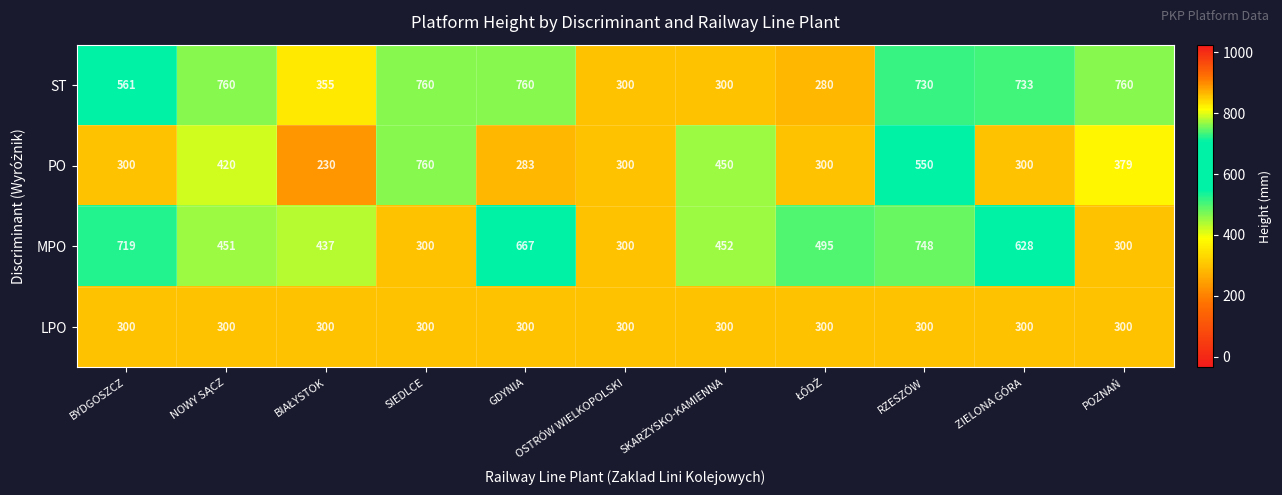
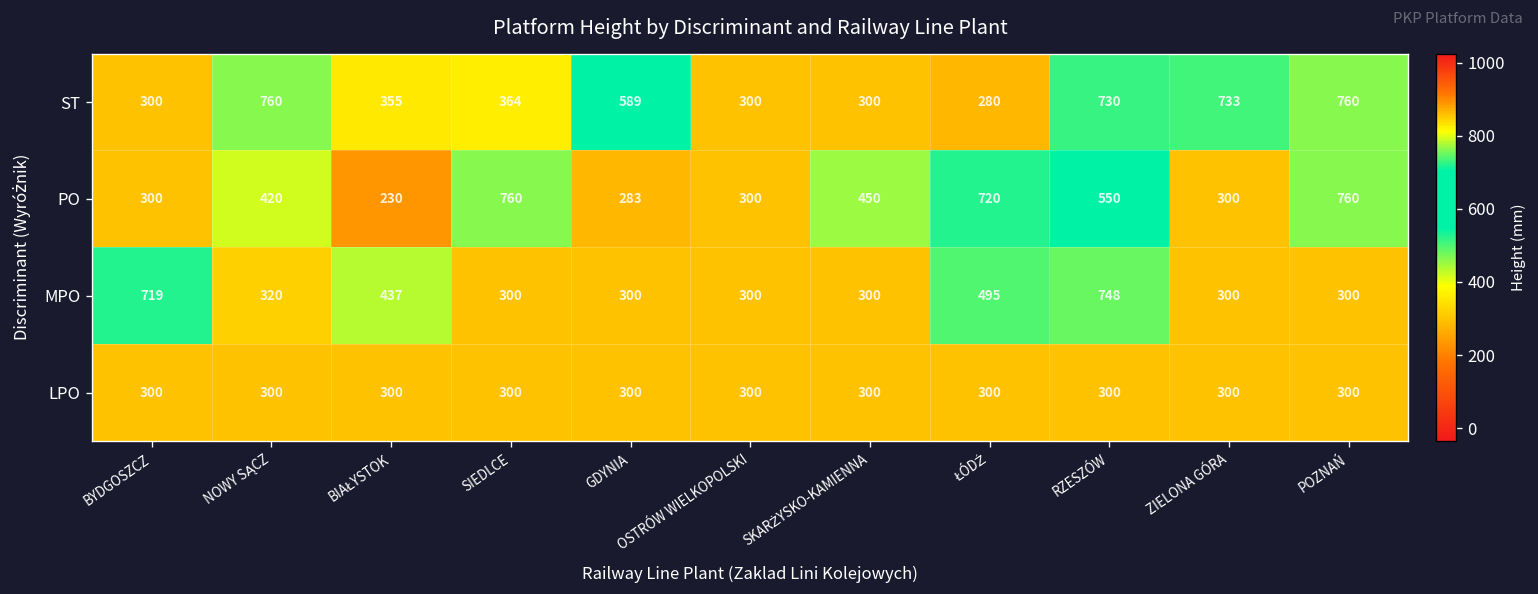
  {
    "ST": {
-     "BYDGOSZCZ": 561,
+     "BYDGOSZCZ": 300,
      "NOWY SĄCZ": 760,
      "BIAŁYSTOK": 355,
-     "SIEDLCE": 760,
-     "GDYNIA": 760,
+     "SIEDLCE": 364,
+     "GDYNIA": 589,
      "OSTRÓW WIELKOPOLSKI": 300,
      "SKARŻYSKO-KAMIENNA": 300,
      "ŁÓDŹ": 280,
      "RZESZÓW": 730,
      "ZIELONA GÓRA": 733,
      "POZNAŃ": 760
    },
    "PO": {
      "BYDGOSZCZ": 300,
      "NOWY SĄCZ": 420,
      "BIAŁYSTOK": 230,
      "SIEDLCE": 760,
      "GDYNIA": 283,
      "OSTRÓW WIELKOPOLSKI": 300,
      "SKARŻYSKO-KAMIENNA": 450,
-     "ŁÓDŹ": 300,
+     "ŁÓDŹ": 720,
      "RZESZÓW": 550,
      "ZIELONA GÓRA": 300,
-     "POZNAŃ": 379
+     "POZNAŃ": 760
    },
    "MPO": {
      "BYDGOSZCZ": 719,
-     "NOWY SĄCZ": 451,
+     "NOWY SĄCZ": 320,
      "BIAŁYSTOK": 437,
      "SIEDLCE": 300,
-     "GDYNIA": 667,
+     "GDYNIA": 300,
      "OSTRÓW WIELKOPOLSKI": 300,
-     "SKARŻYSKO-KAMIENNA": 452,
+     "SKARŻYSKO-KAMIENNA": 300,
      "ŁÓDŹ": 495,
      "RZESZÓW": 748,
-     "ZIELONA GÓRA": 628,
+     "ZIELONA GÓRA": 300,
      "POZNAŃ": 300
    },
    "LPO": {
      "BYDGOSZCZ": 300,
      "NOWY SĄCZ": 300,
      "BIAŁYSTOK": 300,
      "SIEDLCE": 300,
      "GDYNIA": 300,
      "OSTRÓW WIELKOPOLSKI": 300,
      "SKARŻYSKO-KAMIENNA": 300,
      "ŁÓDŹ": 300,
      "RZESZÓW": 300,
      "ZIELONA GÓRA": 300,
      "POZNAŃ": 300
    }
  }
